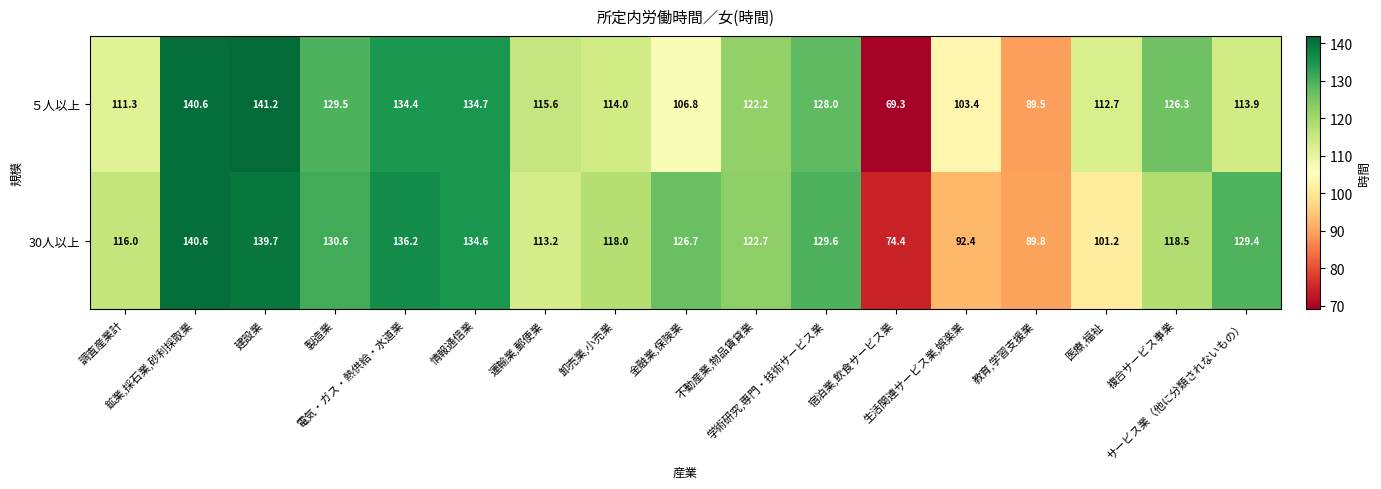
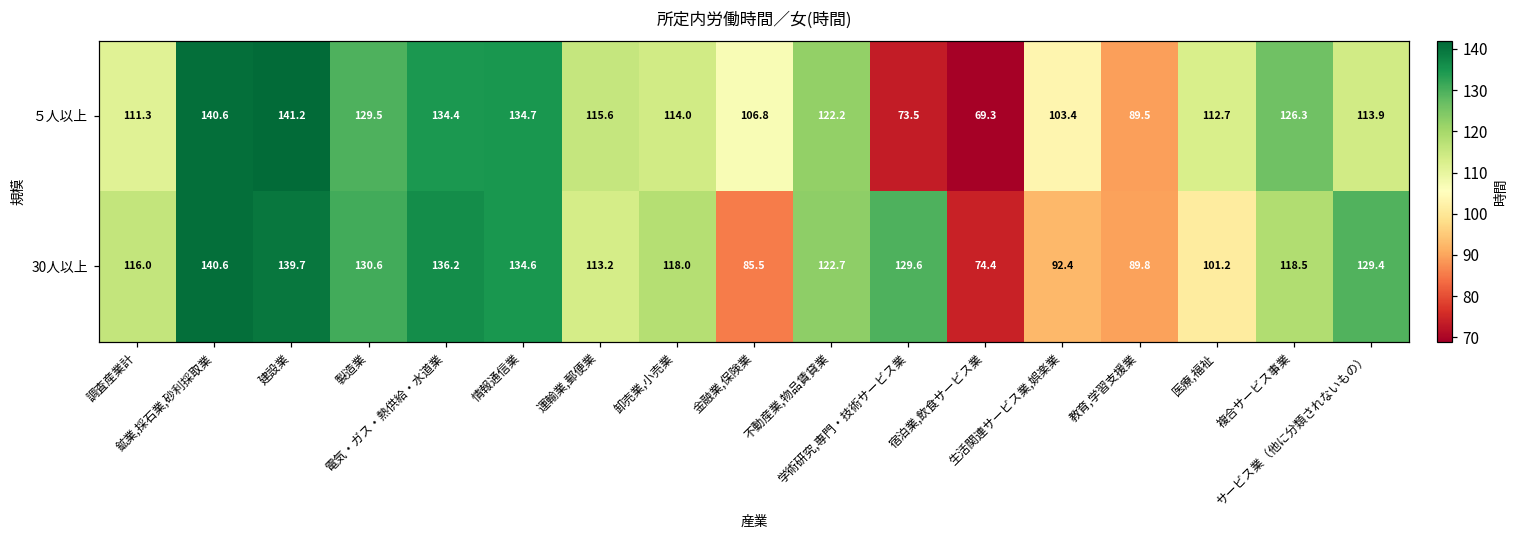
  {
    "５人以上": {
      "調査産業計": 111.3,
      "鉱業,採石業,砂利採取業": 140.6,
      "建設業": 141.2,
      "製造業": 129.5,
      "電気・ガス・熱供給・水道業": 134.4,
      "情報通信業": 134.7,
      "運輸業,郵便業": 115.6,
      "卸売業,小売業": 114.0,
      "金融業,保険業": 106.8,
      "不動産業,物品賃貸業": 122.2,
-     "学術研究,専門・技術サービス業": 128.0,
+     "学術研究,専門・技術サービス業": 73.5,
      "宿泊業,飲食サービス業": 69.3,
      "生活関連サービス業,娯楽業": 103.4,
      "教育,学習支援業": 89.5,
      "医療,福祉": 112.7,
      "複合サービス事業": 126.3,
      "サービス業（他に分類されないもの）": 113.9
    },
    "30人以上": {
      "調査産業計": 116.0,
      "鉱業,採石業,砂利採取業": 140.6,
      "建設業": 139.7,
      "製造業": 130.6,
      "電気・ガス・熱供給・水道業": 136.2,
      "情報通信業": 134.6,
      "運輸業,郵便業": 113.2,
      "卸売業,小売業": 118.0,
-     "金融業,保険業": 126.7,
+     "金融業,保険業": 85.5,
      "不動産業,物品賃貸業": 122.7,
      "学術研究,専門・技術サービス業": 129.6,
      "宿泊業,飲食サービス業": 74.4,
      "生活関連サービス業,娯楽業": 92.4,
      "教育,学習支援業": 89.8,
      "医療,福祉": 101.2,
      "複合サービス事業": 118.5,
      "サービス業（他に分類されないもの）": 129.4
    }
  }
